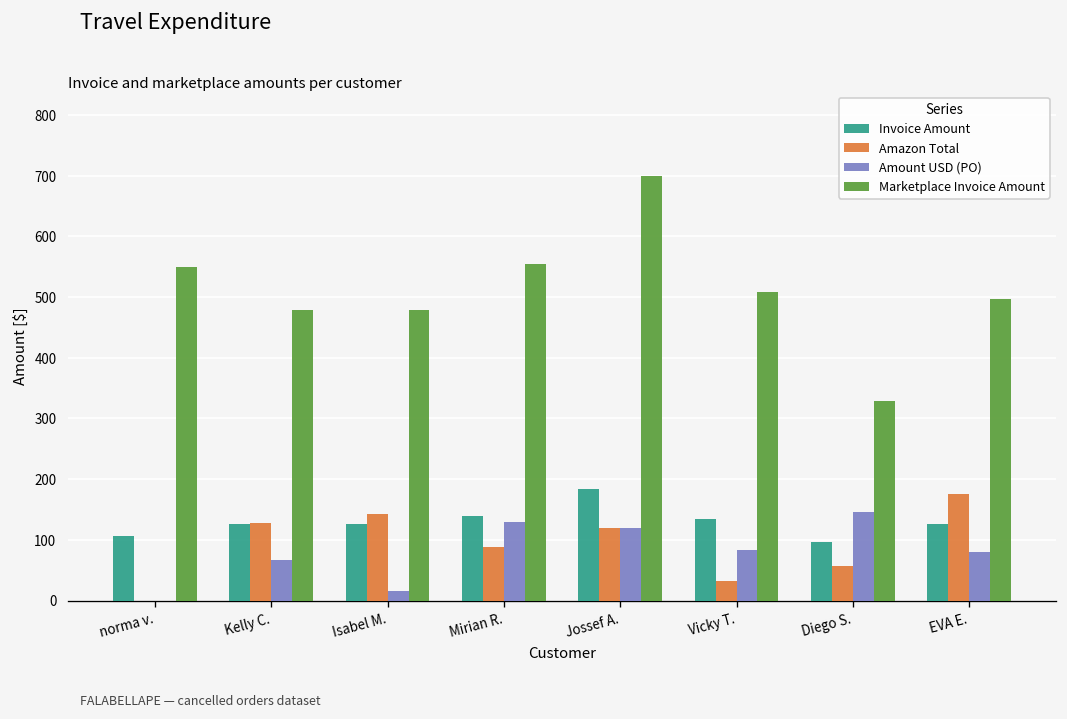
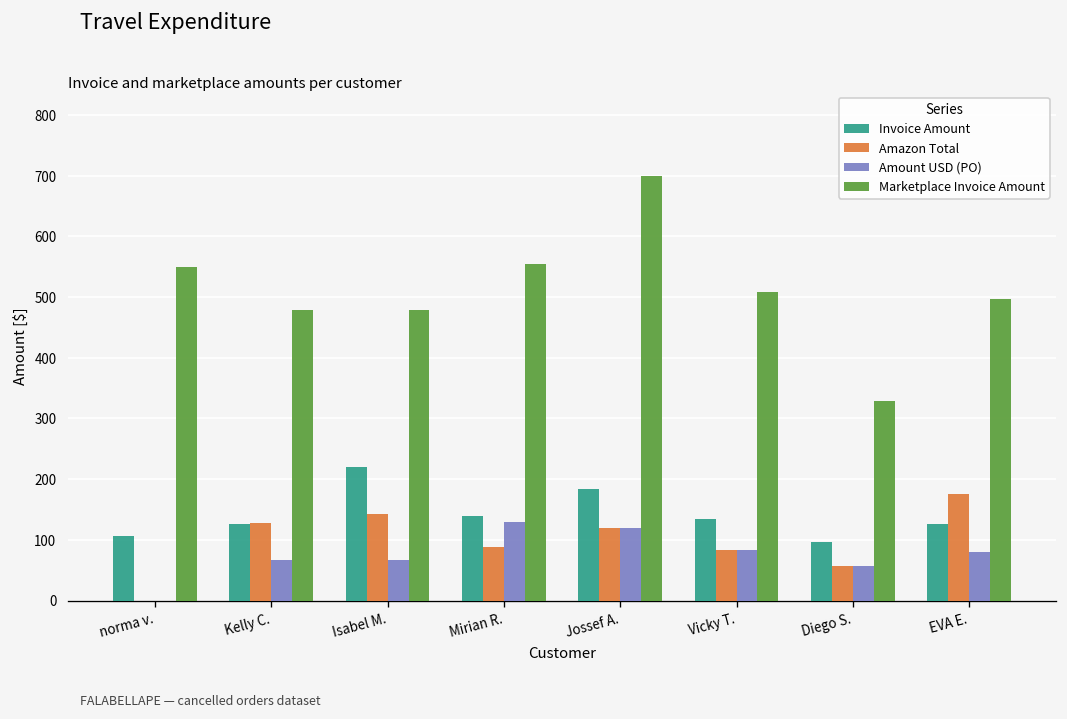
  {
    "Invoice Amount": {
      "norma v.": 110,
      "Kelly C.": 130,
-     "Isabel M.": 130,
+     "Isabel M.": 220,
      "Mirian R.": 140,
      "Jossef A.": 180,
      "Vicky T.": 130,
      "Diego S.": 100,
      "EVA E.": 130
    },
    "Amazon Total": {
      "norma v.": 0,
      "Kelly C.": 130,
      "Isabel M.": 140,
      "Mirian R.": 90,
      "Jossef A.": 120,
-     "Vicky T.": 30,
+     "Vicky T.": 80,
      "Diego S.": 60,
      "EVA E.": 180
    },
    "Amount USD (PO)": {
      "norma v.": 0,
      "Kelly C.": 70,
-     "Isabel M.": 20,
+     "Isabel M.": 70,
      "Mirian R.": 130,
      "Jossef A.": 120,
      "Vicky T.": 80,
-     "Diego S.": 150,
+     "Diego S.": 60,
      "EVA E.": 80
    },
    "Marketplace Invoice Amount": {
      "norma v.": 550,
      "Kelly C.": 480,
      "Isabel M.": 480,
      "Mirian R.": 550,
      "Jossef A.": 700,
      "Vicky T.": 510,
      "Diego S.": 330,
      "EVA E.": 500
    }
  }
